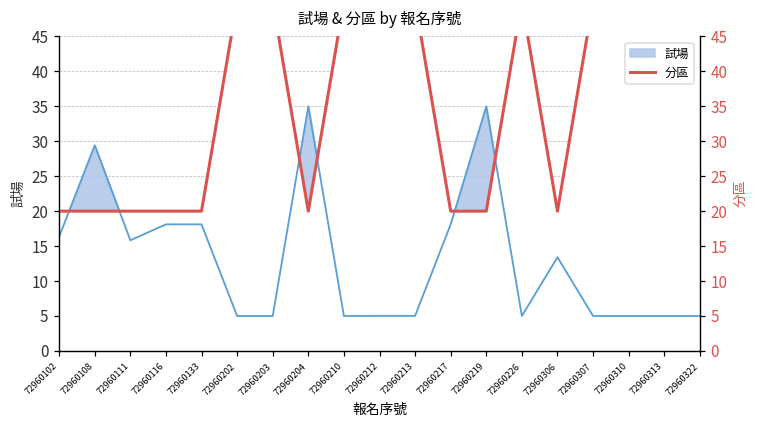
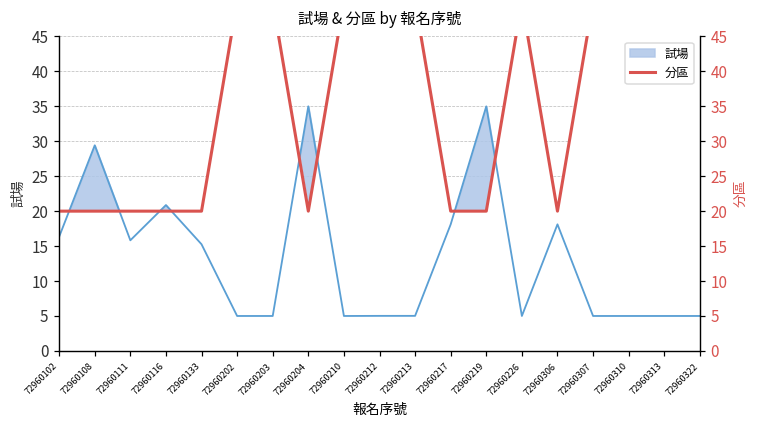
  {
    "試場": {
      "72960102": 16,
      "72960108": 29,
      "72960111": 16,
-     "72960116": 18,
-     "72960133": 18,
+     "72960116": 21,
+     "72960133": 15,
      "72960202": 5,
      "72960203": 5,
      "72960204": 35,
      "72960210": 5,
      "72960212": 5,
      "72960213": 5,
      "72960217": 18,
      "72960219": 35,
      "72960226": 5,
-     "72960306": 13,
+     "72960306": 18,
      "72960307": 5,
      "72960310": 5,
      "72960313": 5,
      "72960322": 5
    },
    "分區": {
      "72960102": 20,
      "72960108": 20,
      "72960111": 20,
      "72960116": 20,
      "72960133": 20,
      "72960204": 20,
      "72960217": 20,
      "72960219": 20,
      "72960306": 20
    }
  }
